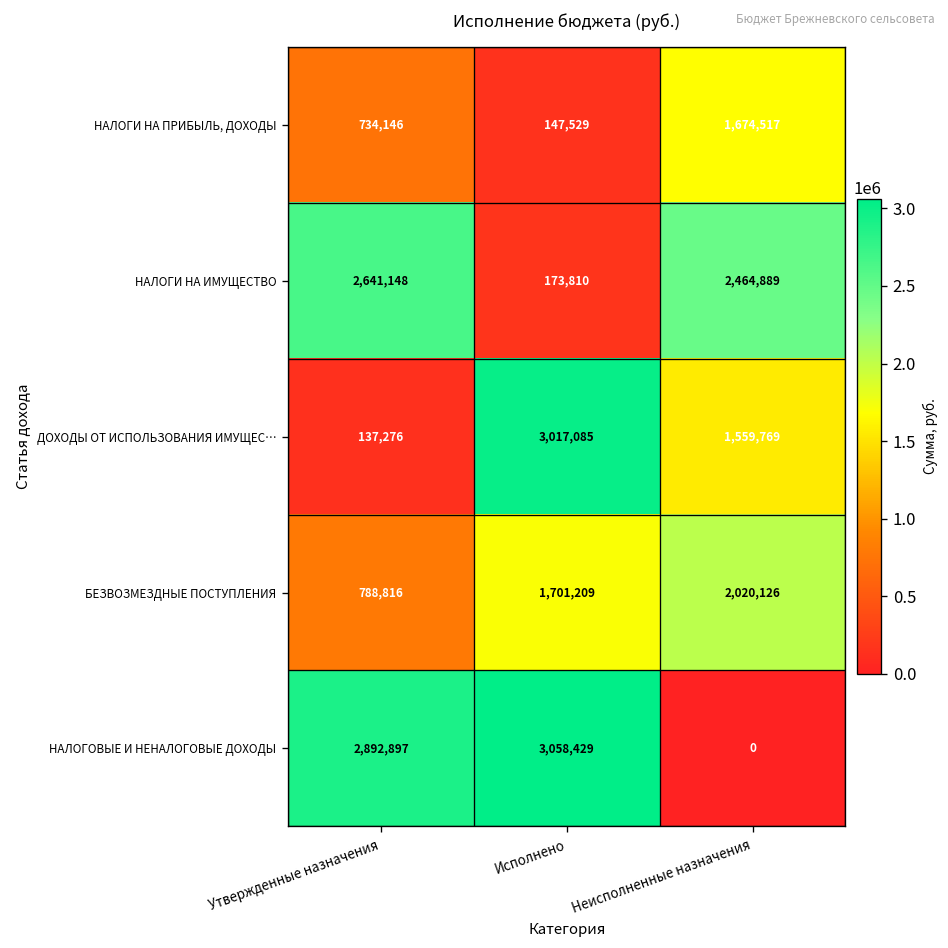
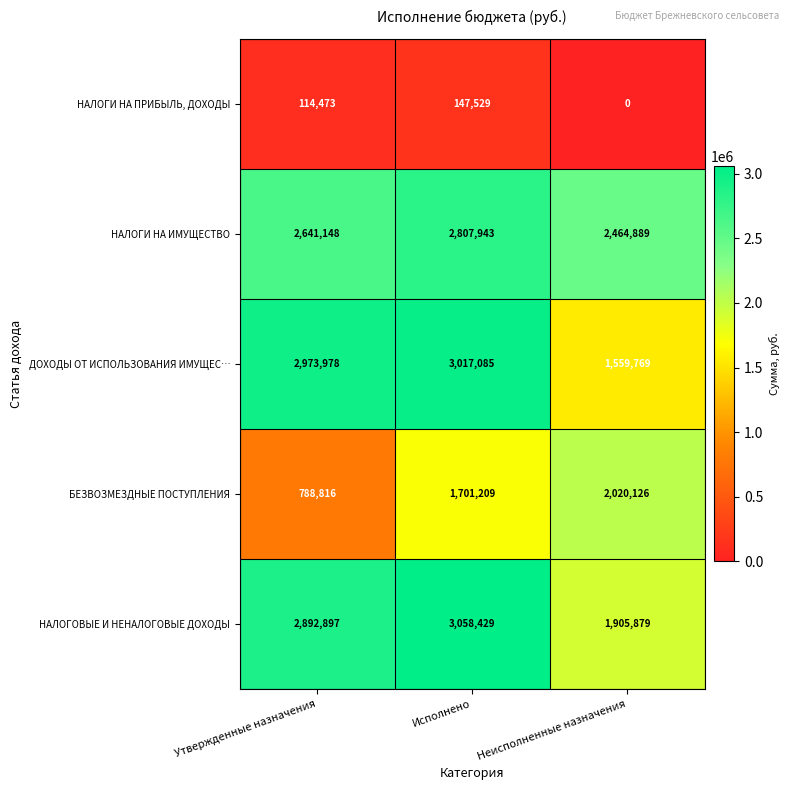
  {
    "НАЛОГИ НА ПРИБЫЛЬ, ДОХОДЫ": {
-     "Утвержденные назначения": "734,146",
+     "Утвержденные назначения": "114,473",
      "Исполнено": "147,529",
-     "Неисполненные назначения": "1,674,517"
+     "Неисполненные назначения": "0"
    },
    "НАЛОГИ НА ИМУЩЕСТВО": {
      "Утвержденные назначения": "2,641,148",
-     "Исполнено": "173,810",
+     "Исполнено": "2,807,943",
      "Неисполненные назначения": "2,464,889"
    },
    "ДОХОДЫ ОТ ИСПОЛЬЗОВАНИЯ ИМУЩЕС…": {
-     "Утвержденные назначения": "137,276",
+     "Утвержденные назначения": "2,973,978",
      "Исполнено": "3,017,085",
      "Неисполненные назначения": "1,559,769"
    },
    "БЕЗВОЗМЕЗДНЫЕ ПОСТУПЛЕНИЯ": {
      "Утвержденные назначения": "788,816",
      "Исполнено": "1,701,209",
      "Неисполненные назначения": "2,020,126"
    },
    "НАЛОГОВЫЕ И НЕНАЛОГОВЫЕ ДОХОДЫ": {
      "Утвержденные назначения": "2,892,897",
      "Исполнено": "3,058,429",
-     "Неисполненные назначения": "0"
+     "Неисполненные назначения": "1,905,879"
    }
  }
